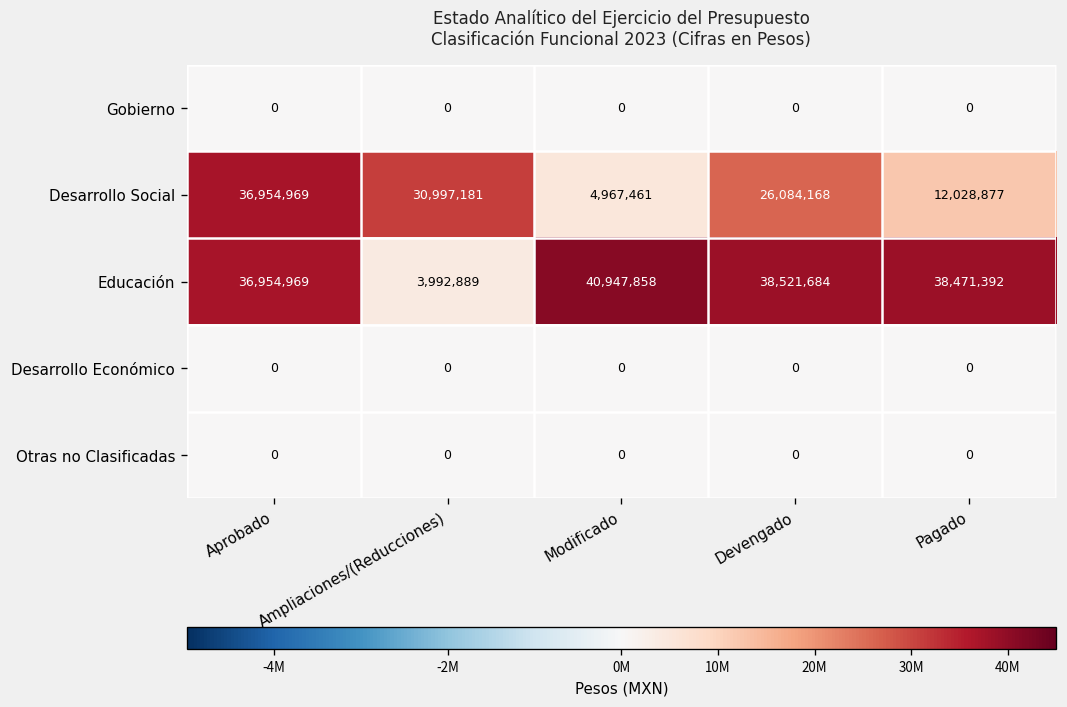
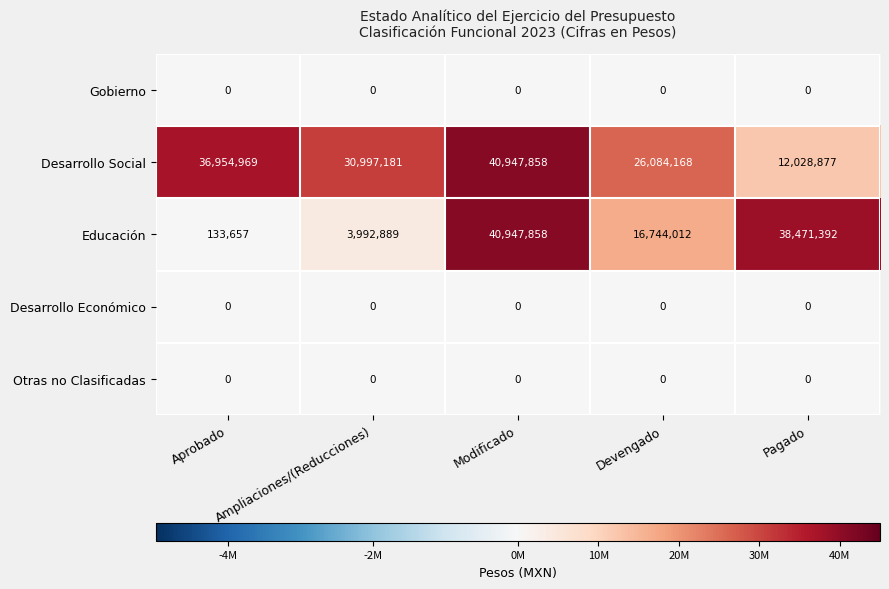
  {
    "Gobierno": {
      "Aprobado": "0",
      "Ampliaciones/(Reducciones)": "0",
      "Modificado": "0",
      "Devengado": "0",
      "Pagado": "0"
    },
    "Desarrollo Social": {
      "Aprobado": "36,954,969",
      "Ampliaciones/(Reducciones)": "30,997,181",
-     "Modificado": "4,967,461",
+     "Modificado": "40,947,858",
      "Devengado": "26,084,168",
      "Pagado": "12,028,877"
    },
    "Educación": {
-     "Aprobado": "36,954,969",
+     "Aprobado": "133,657",
      "Ampliaciones/(Reducciones)": "3,992,889",
      "Modificado": "40,947,858",
-     "Devengado": "38,521,684",
+     "Devengado": "16,744,012",
      "Pagado": "38,471,392"
    },
    "Desarrollo Económico": {
      "Aprobado": "0",
      "Ampliaciones/(Reducciones)": "0",
      "Modificado": "0",
      "Devengado": "0",
      "Pagado": "0"
    },
    "Otras no Clasificadas": {
      "Aprobado": "0",
      "Ampliaciones/(Reducciones)": "0",
      "Modificado": "0",
      "Devengado": "0",
      "Pagado": "0"
    }
  }
